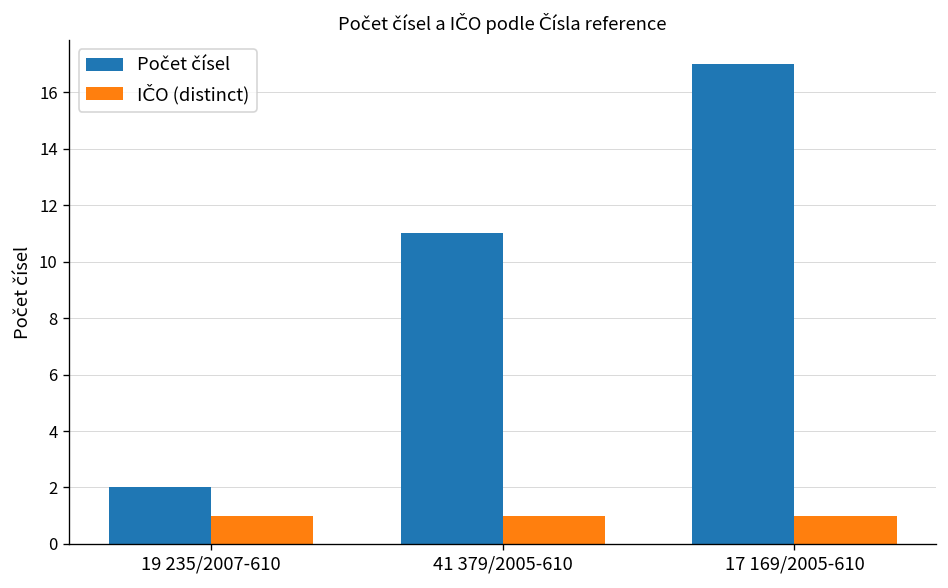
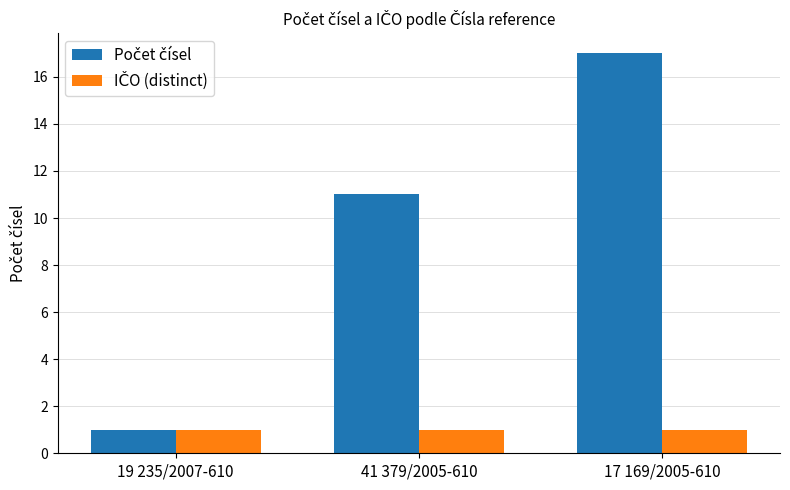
  {
    "Počet čísel": {
-     "19 235/2007-610": 2,
+     "19 235/2007-610": 1,
      "41 379/2005-610": 11,
      "17 169/2005-610": 17
    },
    "IČO (distinct)": {
      "19 235/2007-610": 1,
      "41 379/2005-610": 1,
      "17 169/2005-610": 1
    }
  }
